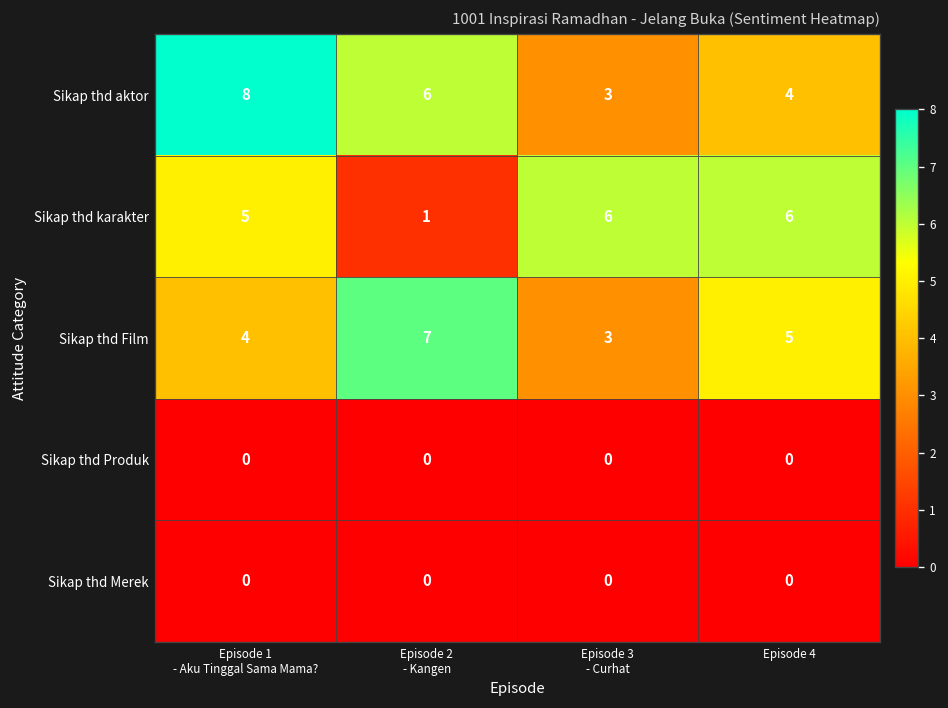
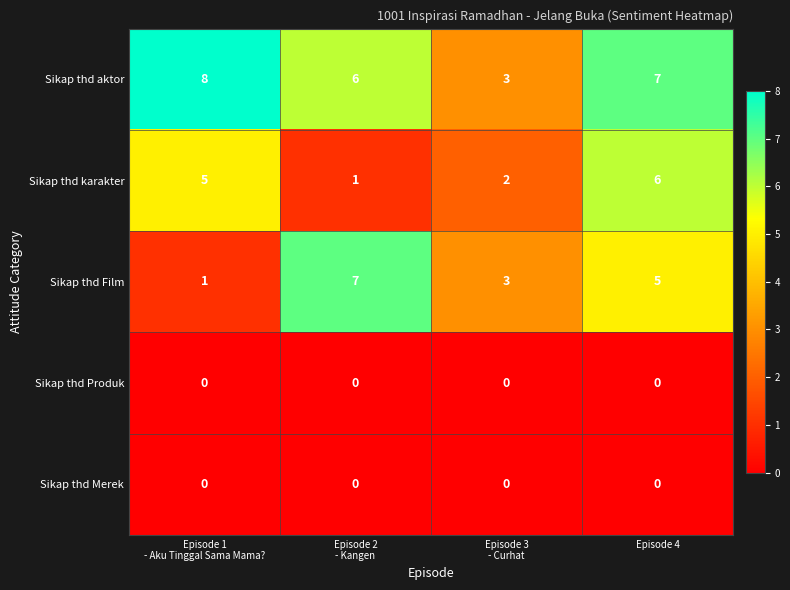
  {
    "Sikap thd aktor": {
      "Episode 1 - Aku Tinggal Sama Mama?": 8,
      "Episode 2 - Kangen": 6,
      "Episode 3 - Curhat": 3,
-     "Episode 4": 4
+     "Episode 4": 7
    },
    "Sikap thd karakter": {
      "Episode 1 - Aku Tinggal Sama Mama?": 5,
      "Episode 2 - Kangen": 1,
-     "Episode 3 - Curhat": 6,
+     "Episode 3 - Curhat": 2,
      "Episode 4": 6
    },
    "Sikap thd Film": {
-     "Episode 1 - Aku Tinggal Sama Mama?": 4,
+     "Episode 1 - Aku Tinggal Sama Mama?": 1,
      "Episode 2 - Kangen": 7,
      "Episode 3 - Curhat": 3,
      "Episode 4": 5
    },
    "Sikap thd Produk": {
      "Episode 1 - Aku Tinggal Sama Mama?": 0,
      "Episode 2 - Kangen": 0,
      "Episode 3 - Curhat": 0,
      "Episode 4": 0
    },
    "Sikap thd Merek": {
      "Episode 1 - Aku Tinggal Sama Mama?": 0,
      "Episode 2 - Kangen": 0,
      "Episode 3 - Curhat": 0,
      "Episode 4": 0
    }
  }
